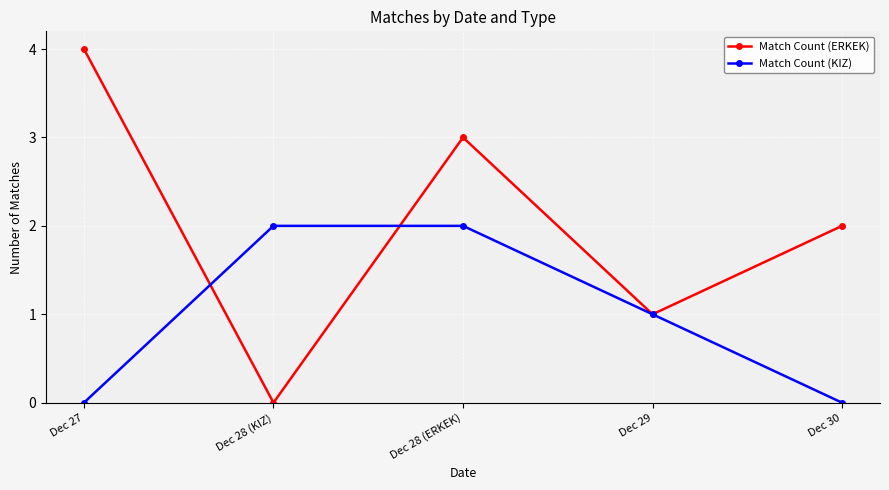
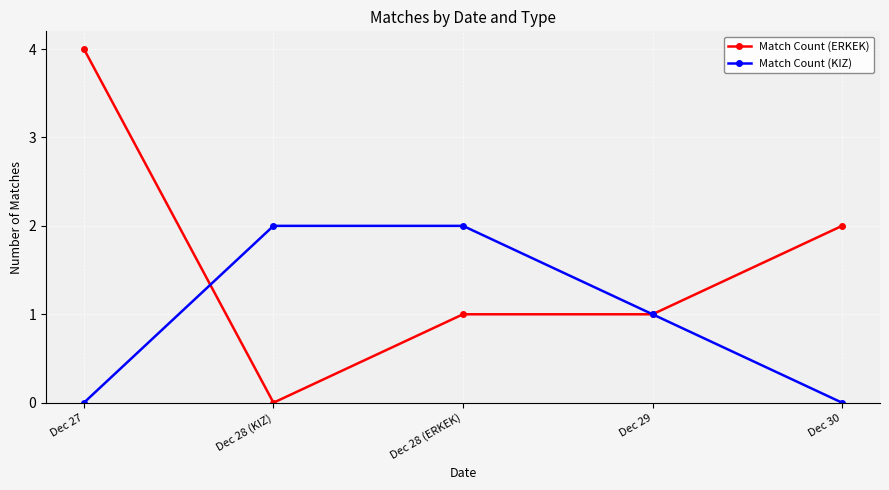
  {
    "Match Count (ERKEK)": {
      "Dec 27": 4,
      "Dec 28 (KIZ)": 0,
-     "Dec 28 (ERKEK)": 3,
+     "Dec 28 (ERKEK)": 1,
      "Dec 30": 2
    },
    "Match Count (KIZ)": {
      "Dec 27": 0,
      "Dec 28 (KIZ)": 2,
      "Dec 28 (ERKEK)": 2,
      "Dec 30": 0
    }
  }
